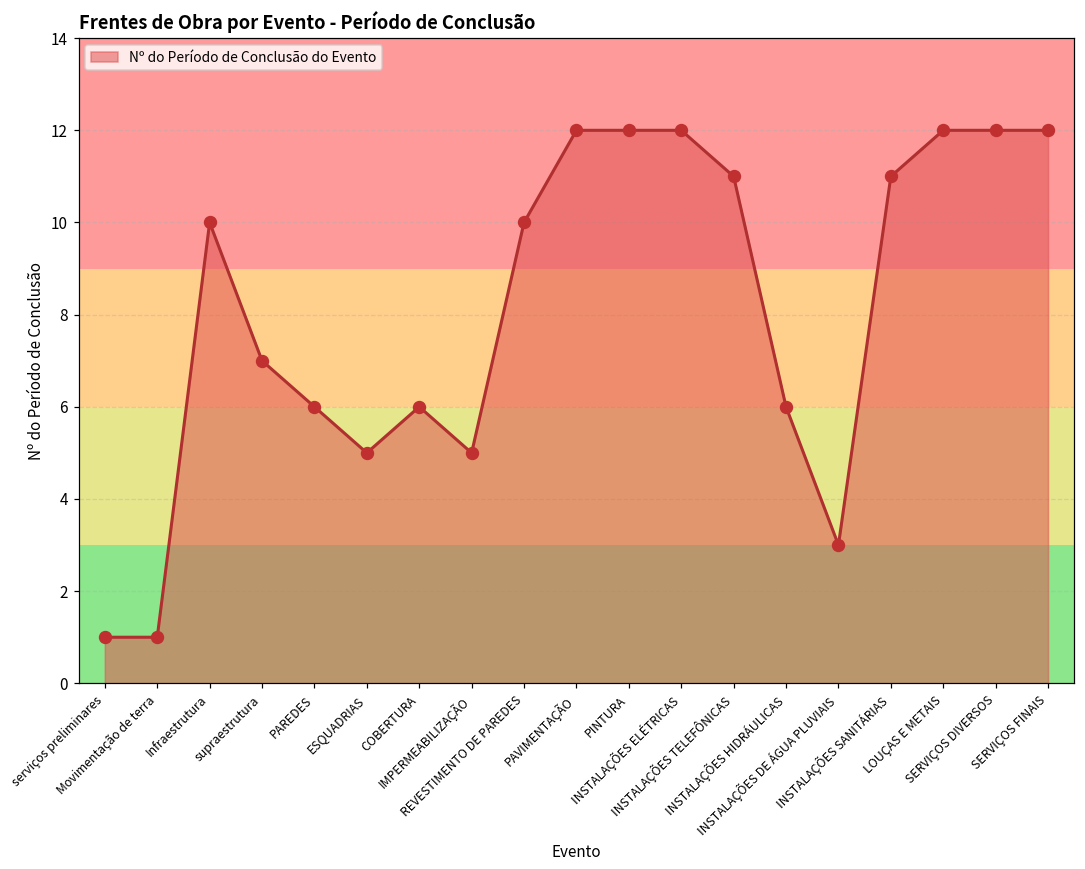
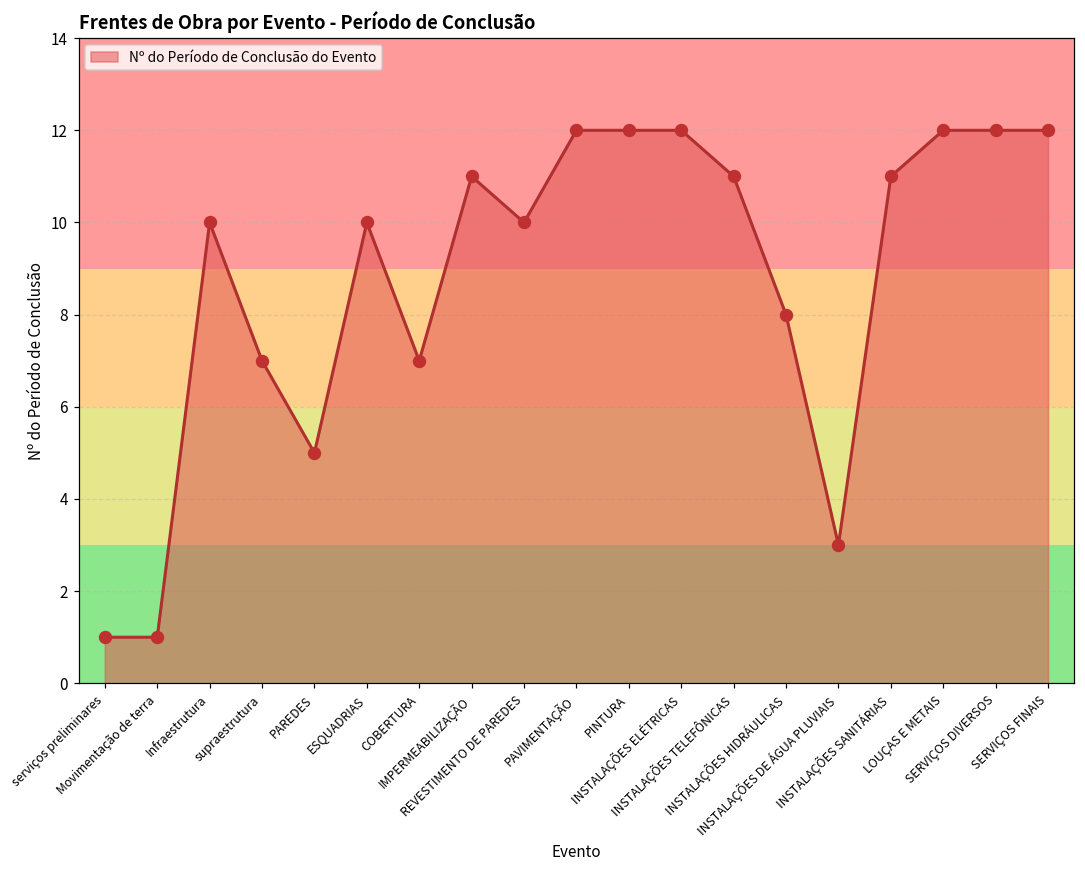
  {
    "serviços preliminares": 1,
    "Movimentação de terra": 1,
    "Infraestrutura": 10,
    "supraestrutura": 7,
-   "PAREDES": 6,
-   "ESQUADRIAS": 5,
-   "COBERTURA": 6,
-   "IMPERMEABILIZAÇÃO": 5,
+   "PAREDES": 5,
+   "ESQUADRIAS": 10,
+   "COBERTURA": 7,
+   "IMPERMEABILIZAÇÃO": 11,
    "REVESTIMENTO DE PAREDES": 10,
    "PAVIMENTAÇÃO": 12,
    "PINTURA": 12,
    "INSTALAÇÕES ELÉTRICAS": 12,
    "INSTALAÇÕES TELEFÔNICAS": 11,
-   "INSTALAÇÕES HIDRÁULICAS": 6,
+   "INSTALAÇÕES HIDRÁULICAS": 8,
    "INSTALAÇÕES DE ÁGUA PLUVIAIS": 3,
    "INSTALAÇÕES SANITÁRIAS": 11,
    "LOUÇAS E METAIS": 12,
    "SERVIÇOS DIVERSOS": 12,
    "SERVIÇOS FINAIS": 12
  }
